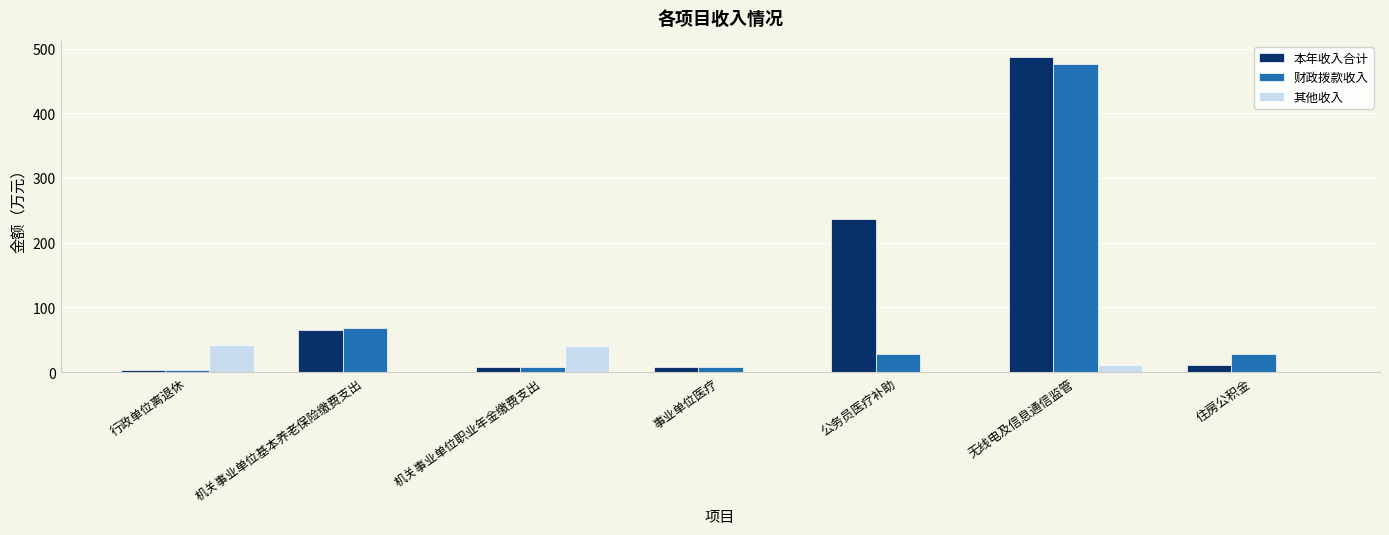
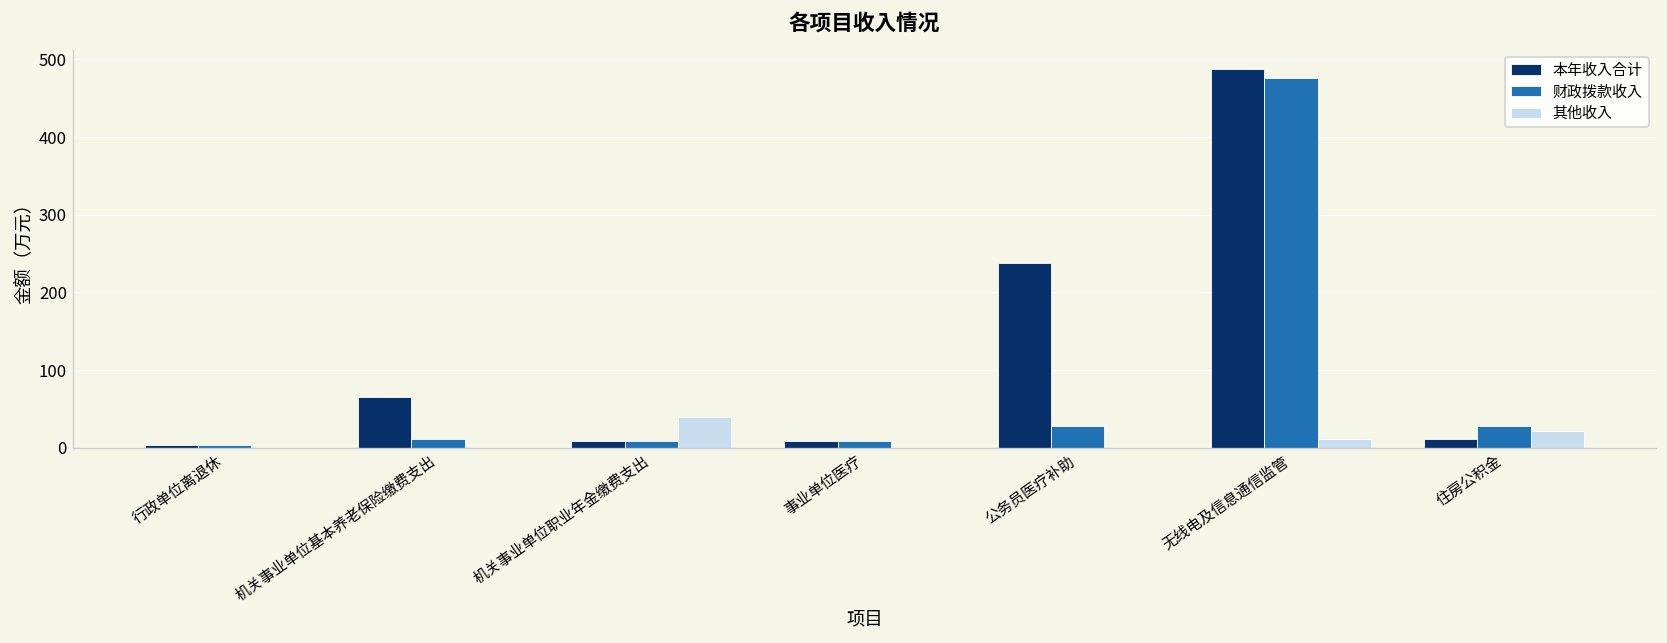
  {
    "本年收入合计": {
      "机关事业单位基本养老保险缴费支出": 60,
      "机关事业单位职业年金缴费支出": 10,
      "事业单位医疗": 10,
      "公务员医疗补助": 240,
      "无线电及信息通信监管": 490,
      "住房公积金": 10
    },
    "财政拨款收入": {
-     "机关事业单位基本养老保险缴费支出": 70,
+     "机关事业单位基本养老保险缴费支出": 10,
      "机关事业单位职业年金缴费支出": 10,
      "事业单位医疗": 10,
      "公务员医疗补助": 30,
      "无线电及信息通信监管": 480,
      "住房公积金": 30
    },
    "其他收入": {
-     "行政单位离退休": 40,
+     "行政单位离退休": 0,
      "机关事业单位基本养老保险缴费支出": 0,
      "机关事业单位职业年金缴费支出": 40,
      "事业单位医疗": 0,
      "公务员医疗补助": 0,
      "无线电及信息通信监管": 10,
-     "住房公积金": 0
+     "住房公积金": 20
    }
  }
